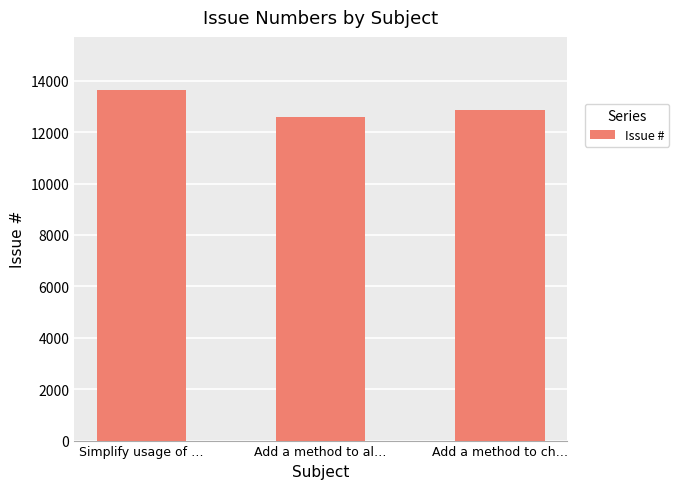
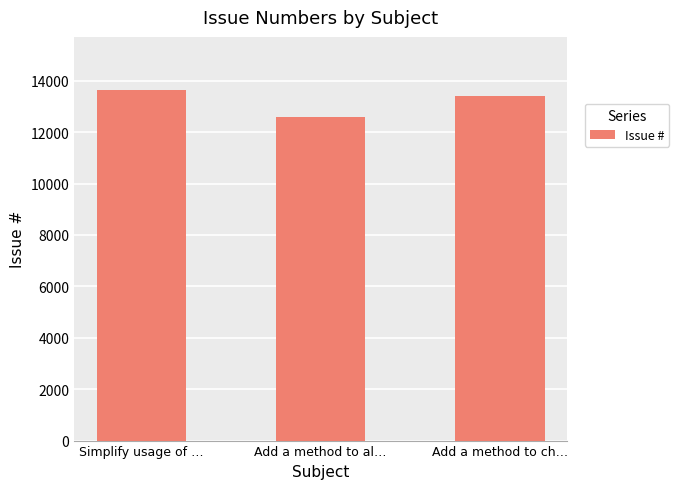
  {
    "Simplify usage of …": 13700,
    "Add a method to al…": 12600,
-   "Add a method to ch…": 12900
+   "Add a method to ch…": 13400
  }
